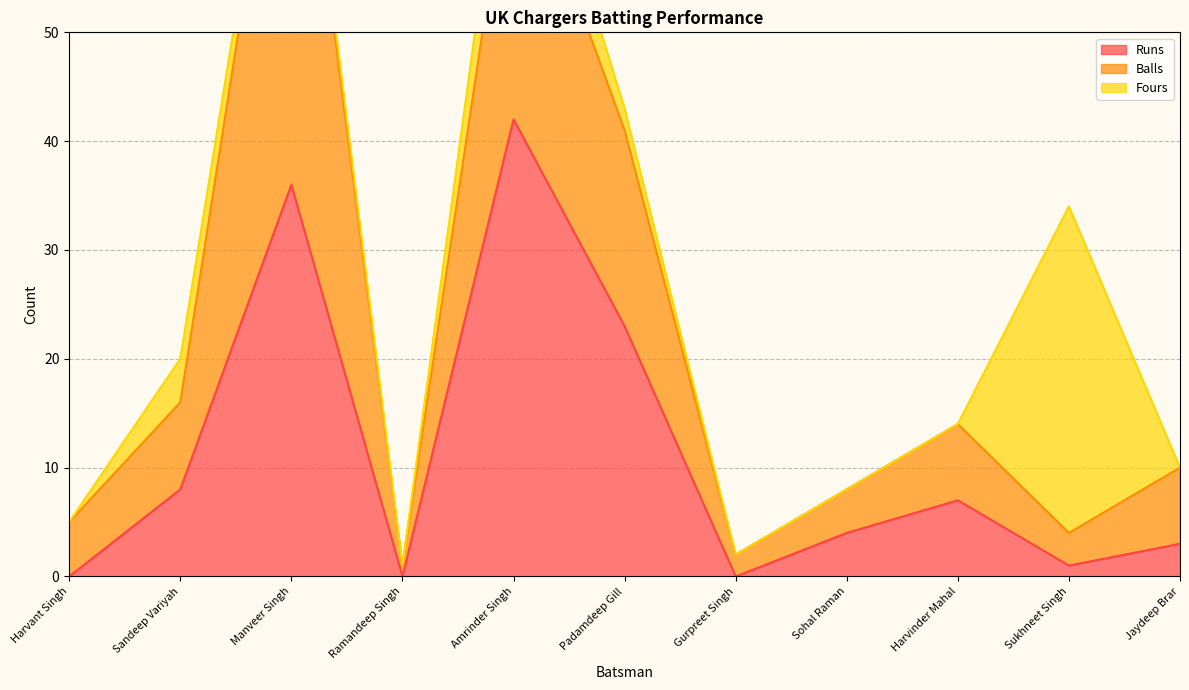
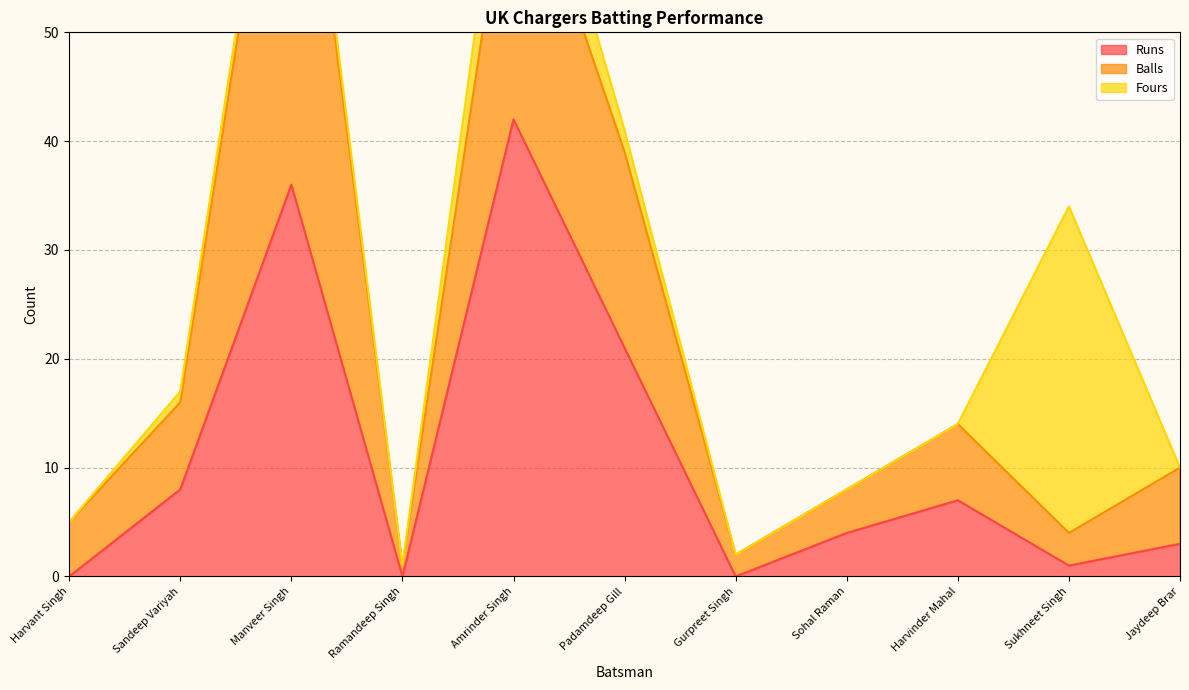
  {
    "Runs": {
      "Harvant Singh": 0,
      "Sandeep Variyah": 8,
      "Manveer Singh": 36,
      "Ramandeep Singh": 0,
      "Amrinder Singh": 42,
-     "Padamdeep Gill": 23,
+     "Padamdeep Gill": 21,
      "Gurpreet Singh": 0,
      "Sohal Raman": 4,
      "Harvinder Mahal": 7,
      "Sukhneet Singh": 1,
      "Jaydeep Brar": 3
    },
    "Balls": {
      "Sandeep Variyah": 8,
      "Padamdeep Gill": 18,
      "Sukhneet Singh": 3
    },
    "Fours": {
-     "Sandeep Variyah": 4,
+     "Sandeep Variyah": 1,
      "Padamdeep Gill": 2,
      "Sukhneet Singh": 30
    }
  }
